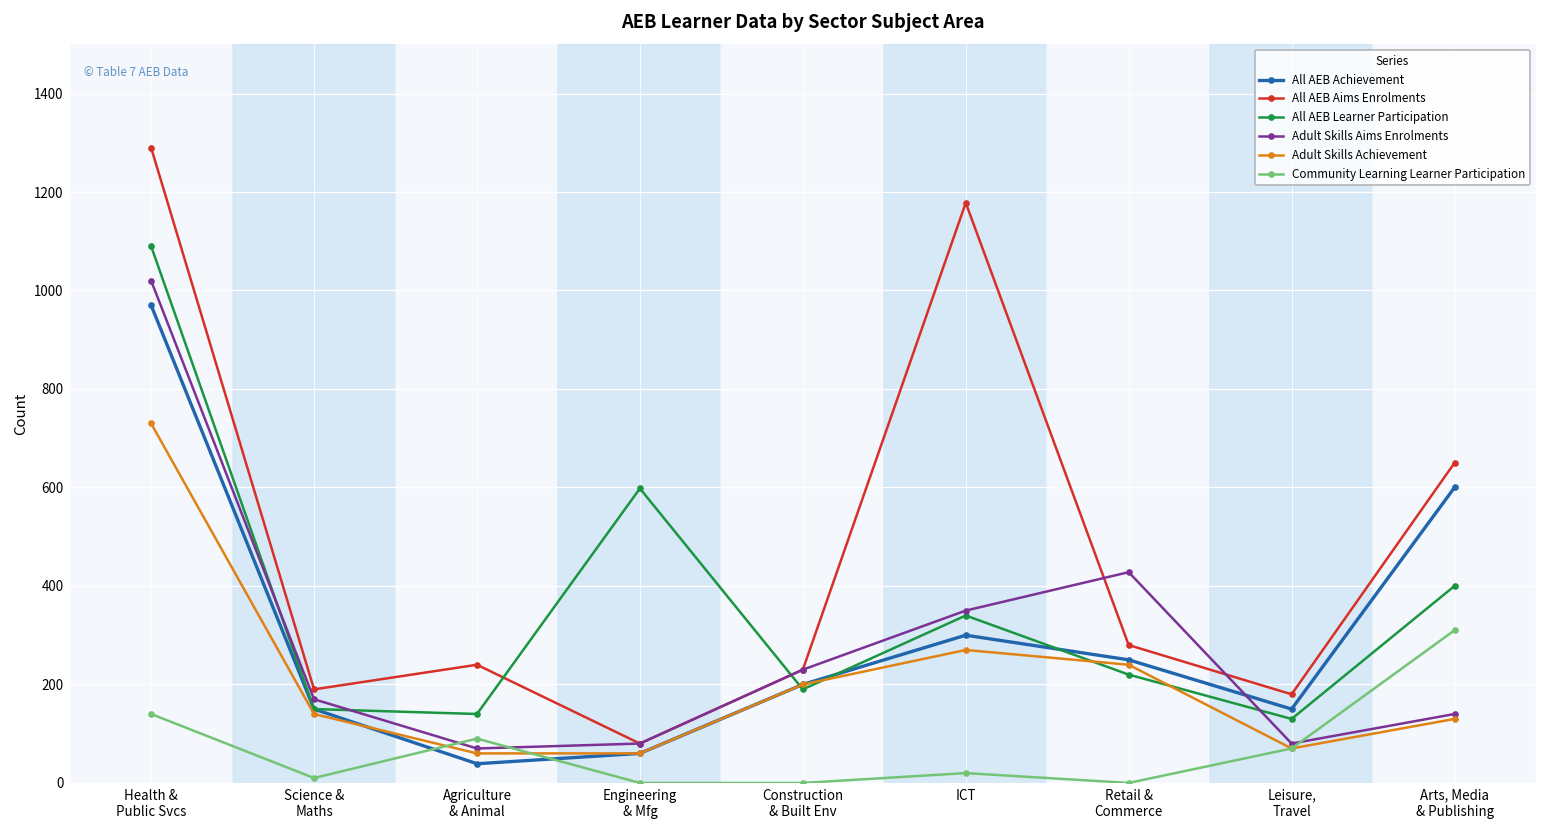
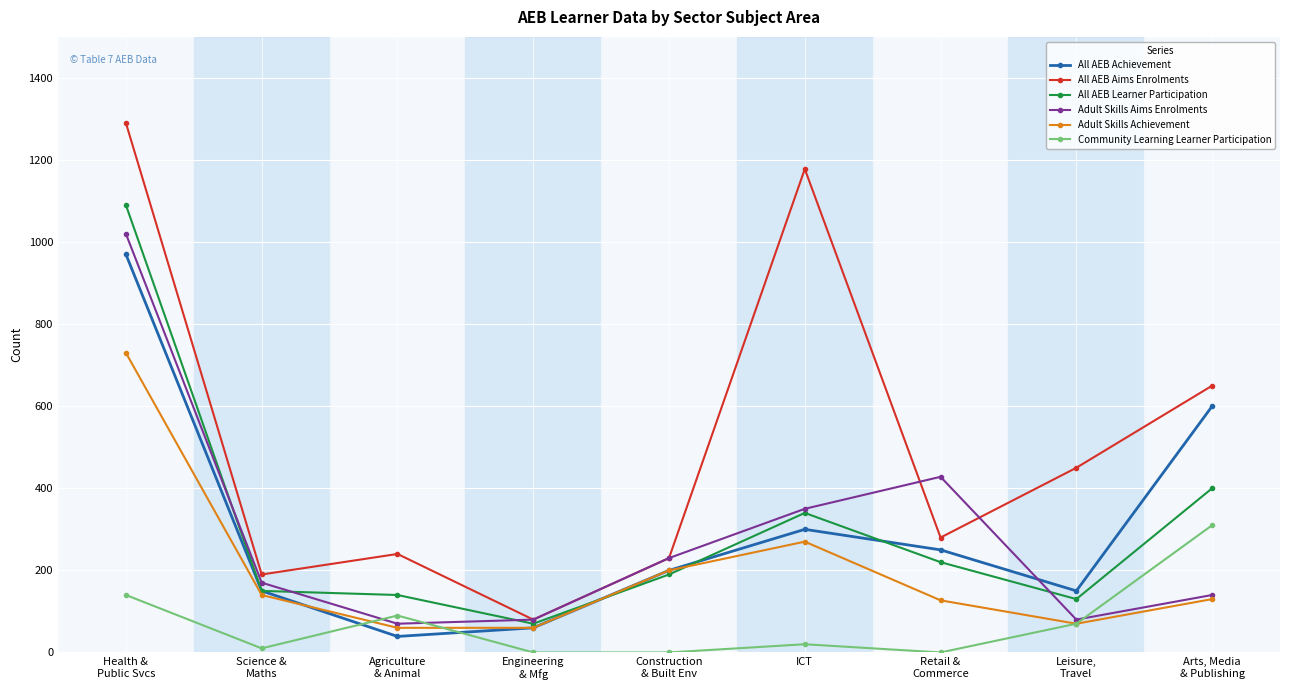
  {
    "All AEB Achievement": {
      "Health & Public Svcs": 970,
      "Agriculture & Animal": 40,
      "ICT": 300,
      "Retail & Commerce": 250,
      "Leisure, Travel": 150,
      "Arts, Media & Publishing": 600
    },
    "All AEB Aims Enrolments": {
      "Health & Public Svcs": 1290,
      "Science & Maths": 190,
      "Agriculture & Animal": 240,
      "ICT": 1180,
      "Retail & Commerce": 280,
-     "Leisure, Travel": 180,
+     "Leisure, Travel": 450,
      "Arts, Media & Publishing": 650
    },
    "All AEB Learner Participation": {
      "Health & Public Svcs": 1090,
      "Agriculture & Animal": 140,
-     "Engineering & Mfg": 600,
+     "Engineering & Mfg": 70,
      "Construction & Built Env": 190,
      "ICT": 340,
      "Retail & Commerce": 220,
      "Leisure, Travel": 130,
      "Arts, Media & Publishing": 400
    },
    "Adult Skills Aims Enrolments": {
      "Health & Public Svcs": 1020,
      "Science & Maths": 170,
      "Agriculture & Animal": 70,
      "ICT": 350,
      "Retail & Commerce": 430,
      "Leisure, Travel": 80,
      "Arts, Media & Publishing": 140
    },
    "Adult Skills Achievement": {
      "Health & Public Svcs": 730,
      "Science & Maths": 140,
      "Agriculture & Animal": 60,
      "ICT": 270,
-     "Retail & Commerce": 240,
+     "Retail & Commerce": 130,
      "Arts, Media & Publishing": 130
    },
    "Community Learning Learner Participation": {
      "Health & Public Svcs": 140,
      "Science & Maths": 10,
      "Agriculture & Animal": 90,
      "Engineering & Mfg": 0,
      "Construction & Built Env": 0,
      "ICT": 20,
      "Retail & Commerce": 0,
      "Arts, Media & Publishing": 310
    }
  }
